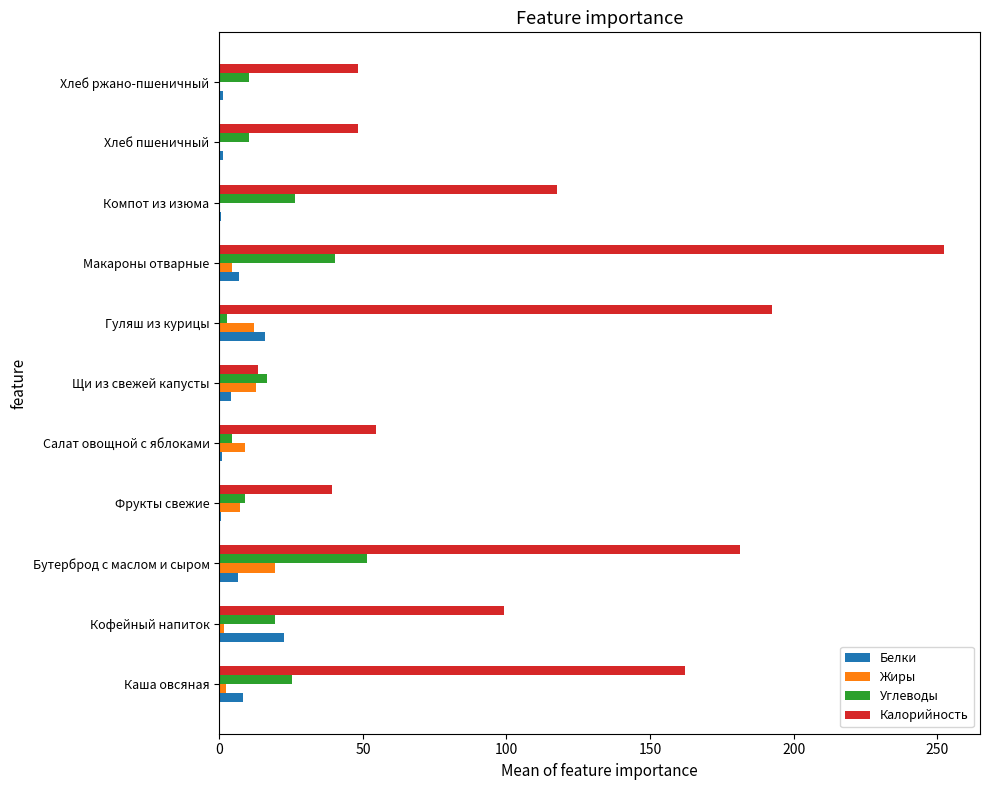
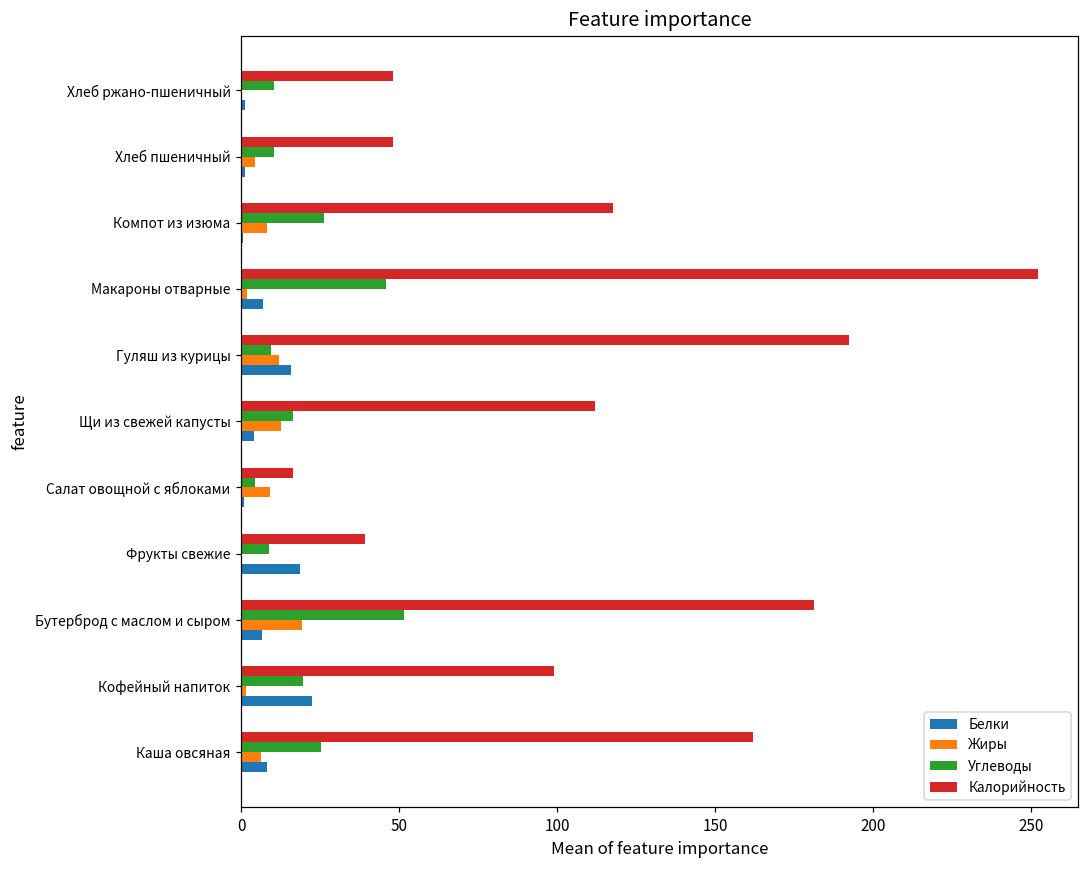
  {
    "Белки": {
      "Хлеб ржано-пшеничный": 1,
      "Хлеб пшеничный": 1,
      "Макароны отварные": 7,
      "Гуляш из курицы": 16,
      "Щи из свежей капусты": 4,
      "Салат овощной с яблоками": 1,
-     "Фрукты свежие": 1,
+     "Фрукты свежие": 19,
      "Бутерброд с маслом и сыром": 7,
      "Кофейный напиток": 23,
      "Каша овсяная": 8
    },
    "Жиры": {
-     "Хлеб пшеничный": 0,
-     "Компот из изюма": 0,
-     "Макароны отварные": 5,
+     "Хлеб пшеничный": 4,
+     "Компот из изюма": 8,
+     "Макароны отварные": 2,
      "Гуляш из курицы": 12,
      "Щи из свежей капусты": 13,
      "Салат овощной с яблоками": 9,
-     "Фрукты свежие": 7,
+     "Фрукты свежие": 0,
      "Бутерброд с маслом и сыром": 19,
      "Кофейный напиток": 2,
-     "Каша овсяная": 2
+     "Каша овсяная": 6
    },
    "Углеводы": {
      "Хлеб ржано-пшеничный": 10,
      "Хлеб пшеничный": 10,
      "Компот из изюма": 26,
-     "Макароны отварные": 40,
-     "Гуляш из курицы": 3,
+     "Макароны отварные": 46,
+     "Гуляш из курицы": 9,
      "Щи из свежей капусты": 16,
      "Салат овощной с яблоками": 5,
      "Фрукты свежие": 9,
      "Бутерброд с маслом и сыром": 51,
      "Кофейный напиток": 20,
      "Каша овсяная": 25
    },
    "Калорийность": {
      "Хлеб ржано-пшеничный": 48,
      "Хлеб пшеничный": 48,
      "Компот из изюма": 118,
      "Макароны отварные": 252,
      "Гуляш из курицы": 192,
-     "Щи из свежей капусты": 13,
-     "Салат овощной с яблоками": 54,
+     "Щи из свежей капусты": 112,
+     "Салат овощной с яблоками": 16,
      "Фрукты свежие": 39,
      "Бутерброд с маслом и сыром": 181,
      "Кофейный напиток": 99,
      "Каша овсяная": 162
    }
  }
